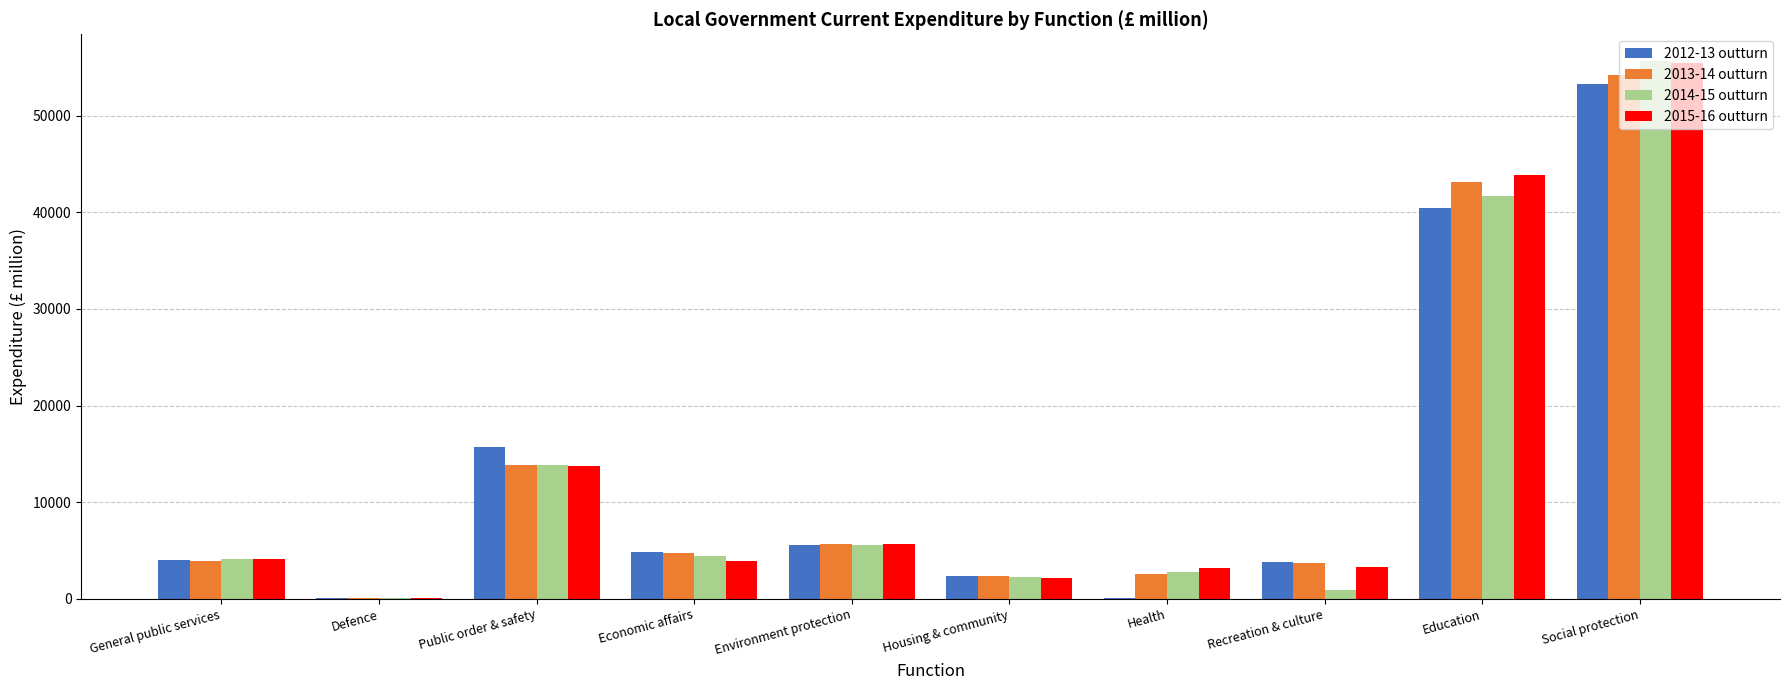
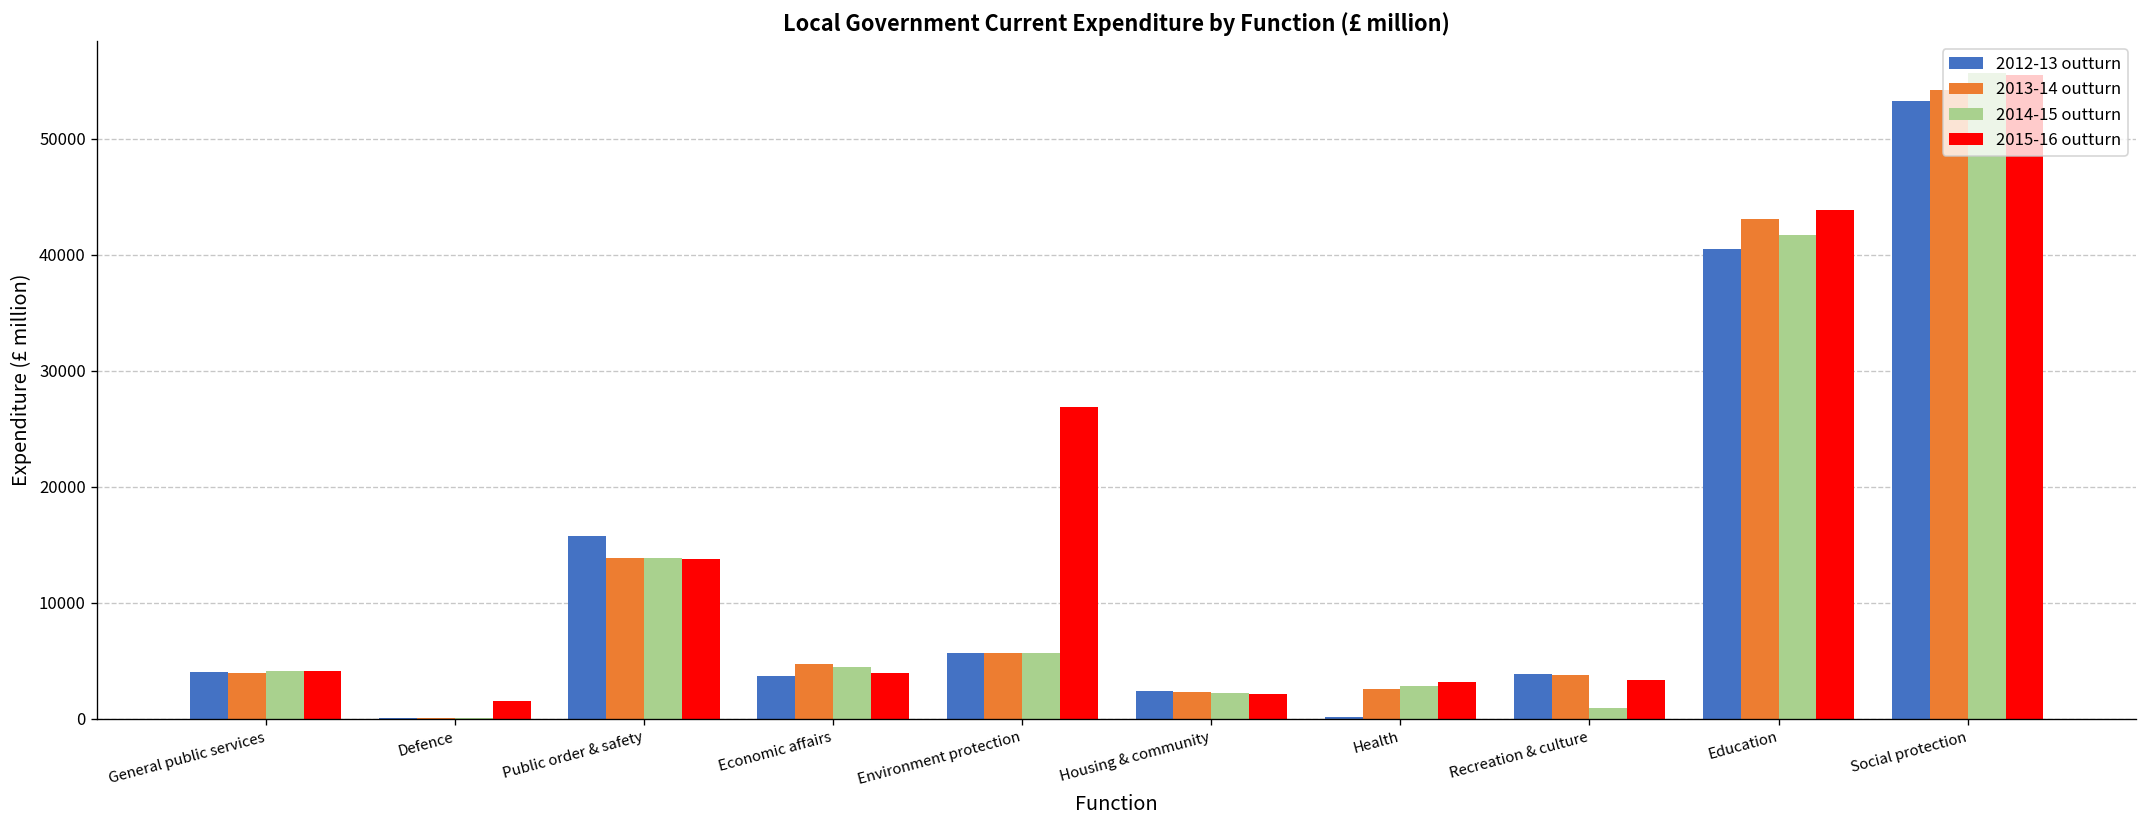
  {
    "2012-13 outturn": {
      "General public services": 4000,
      "Public order & safety": 16000,
-     "Economic affairs": 5000,
+     "Economic affairs": 4000,
      "Environment protection": 6000,
      "Housing & community": 2000,
      "Recreation & culture": 4000,
      "Education": 40000,
      "Social protection": 53000
    },
    "2013-14 outturn": {
      "General public services": 4000,
      "Public order & safety": 14000,
      "Economic affairs": 5000,
      "Environment protection": 6000,
      "Housing & community": 2000,
      "Health": 3000,
      "Recreation & culture": 4000,
      "Education": 43000
    },
    "2014-15 outturn": {
      "General public services": 4000,
      "Public order & safety": 14000,
      "Economic affairs": 4000,
      "Environment protection": 6000,
      "Housing & community": 2000,
      "Health": 3000,
      "Recreation & culture": 1000,
      "Education": 42000
    },
    "2015-16 outturn": {
      "General public services": 4000,
-     "Defence": 0,
+     "Defence": 2000,
      "Public order & safety": 14000,
      "Economic affairs": 4000,
-     "Environment protection": 6000,
+     "Environment protection": 27000,
      "Housing & community": 2000,
      "Health": 3000,
      "Recreation & culture": 3000,
      "Education": 44000
    }
  }
